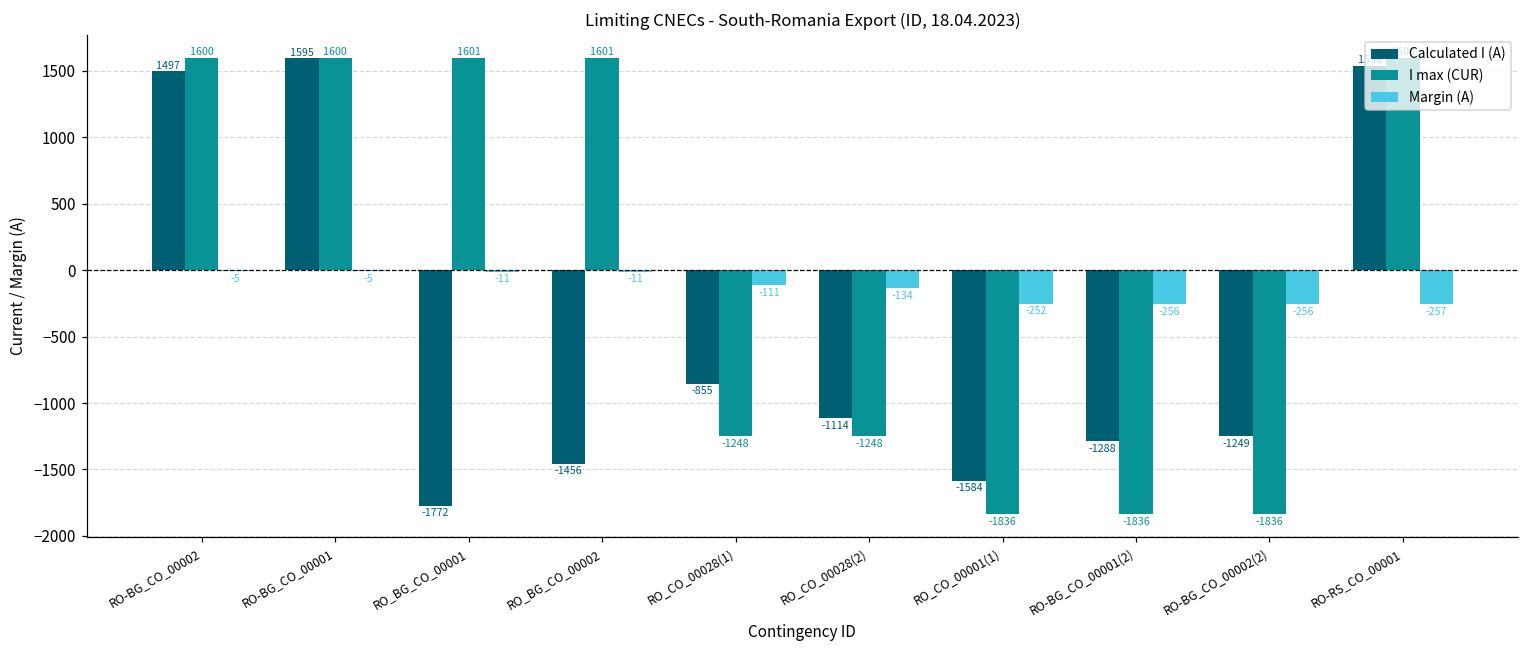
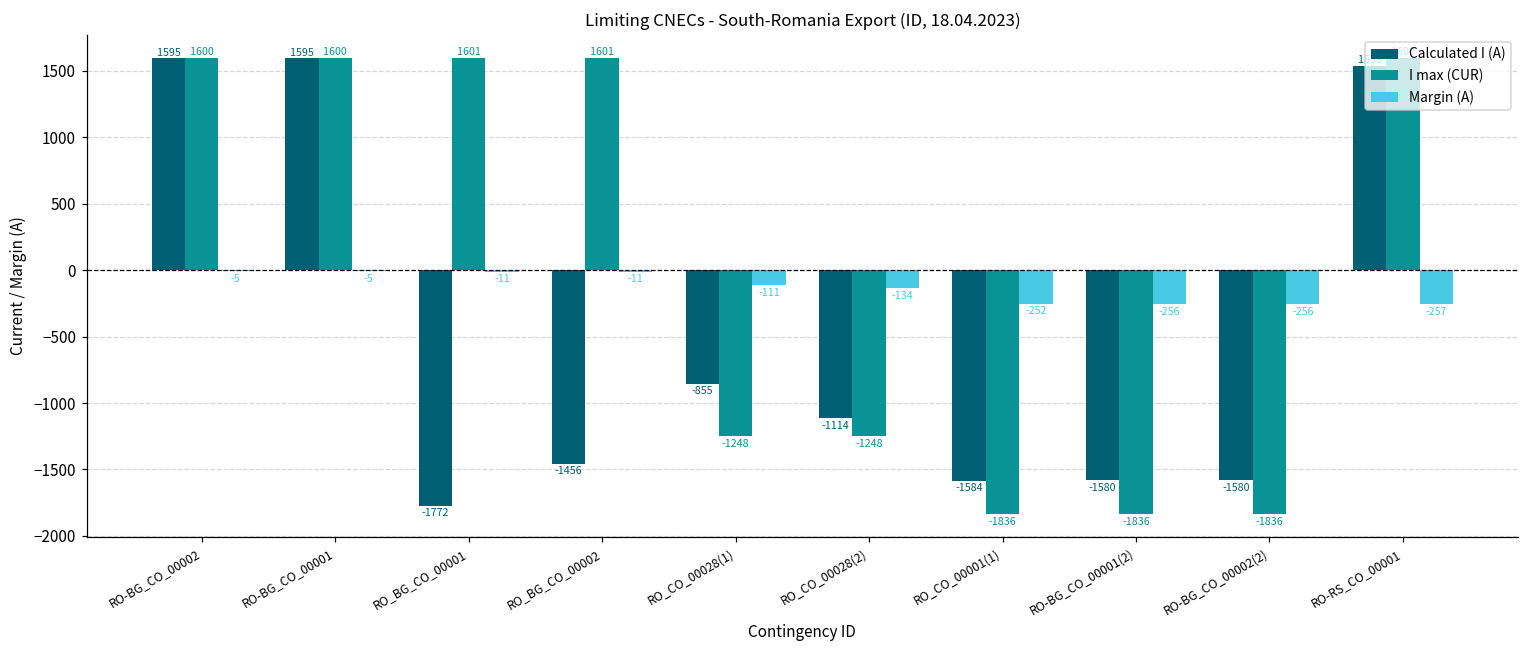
  {
    "Calculated I (A)": {
-     "RO-BG_CO_00002": 1497,
+     "RO-BG_CO_00002": 1595,
      "RO-BG_CO_00001": 1595,
      "RO_BG_CO_00001": -1772,
      "RO_BG_CO_00002": -1456,
      "RO_CO_00028(1)": -855,
      "RO_CO_00028(2)": -1114,
      "RO_CO_00001(1)": -1584,
-     "RO-BG_CO_00001(2)": -1288,
-     "RO-BG_CO_00002(2)": -1249
+     "RO-BG_CO_00001(2)": -1580,
+     "RO-BG_CO_00002(2)": -1580
    },
    "I max (CUR)": {
      "RO-BG_CO_00002": 1600,
      "RO-BG_CO_00001": 1600,
      "RO_BG_CO_00001": 1601,
      "RO_BG_CO_00002": 1601,
      "RO_CO_00028(1)": -1248,
      "RO_CO_00028(2)": -1248,
      "RO_CO_00001(1)": -1836,
      "RO-BG_CO_00001(2)": -1836,
      "RO-BG_CO_00002(2)": -1836
    },
    "Margin (A)": {
      "RO-BG_CO_00002": -5,
      "RO-BG_CO_00001": -5,
      "RO_BG_CO_00001": -11,
      "RO_BG_CO_00002": -11,
      "RO_CO_00028(1)": -111,
      "RO_CO_00028(2)": -134,
      "RO_CO_00001(1)": -252,
      "RO-BG_CO_00001(2)": -256,
      "RO-BG_CO_00002(2)": -256,
      "RO-RS_CO_00001": -257
    }
  }
